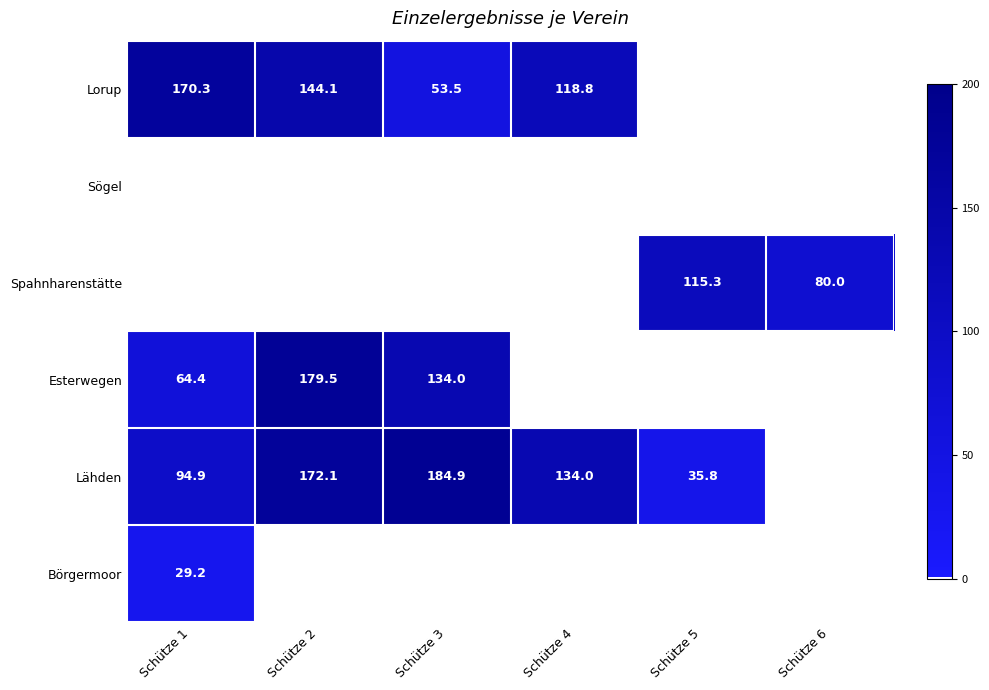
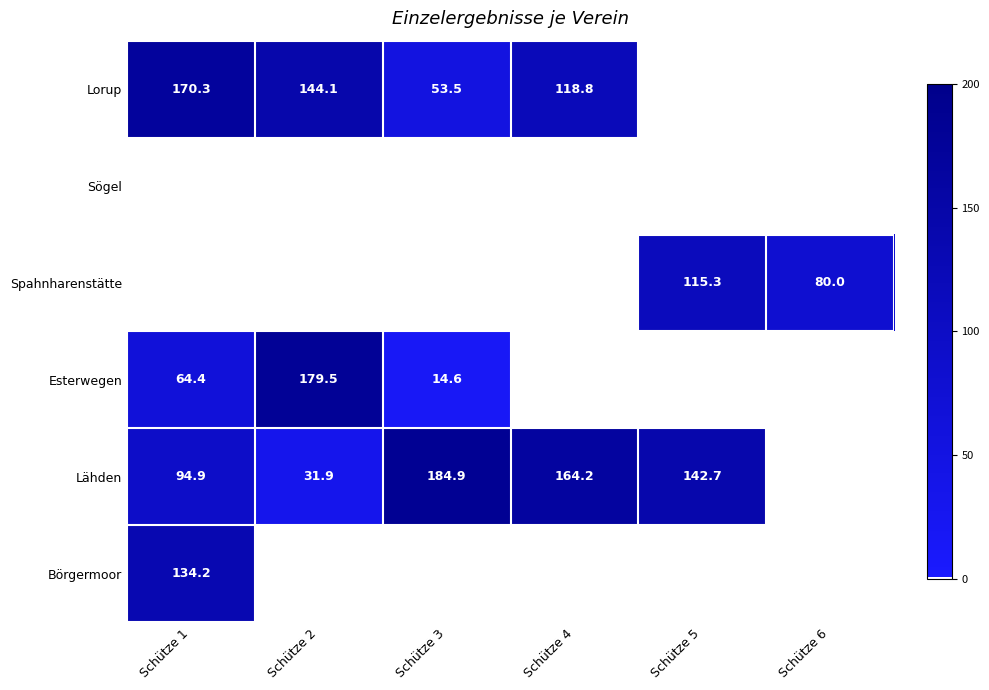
  {
    "Lorup": {
      "Schütze 1": 170.3,
      "Schütze 2": 144.1,
      "Schütze 3": 53.5,
      "Schütze 4": 118.8
    },
    "Spahnharenstätte": {
      "Schütze 5": 115.3,
      "Schütze 6": 80.0
    },
    "Esterwegen": {
      "Schütze 1": 64.4,
      "Schütze 2": 179.5,
-     "Schütze 3": 134.0
+     "Schütze 3": 14.6
    },
    "Lähden": {
      "Schütze 1": 94.9,
-     "Schütze 2": 172.1,
+     "Schütze 2": 31.9,
      "Schütze 3": 184.9,
-     "Schütze 4": 134.0,
-     "Schütze 5": 35.8
+     "Schütze 4": 164.2,
+     "Schütze 5": 142.7
    },
    "Börgermoor": {
-     "Schütze 1": 29.2
+     "Schütze 1": 134.2
    }
  }
